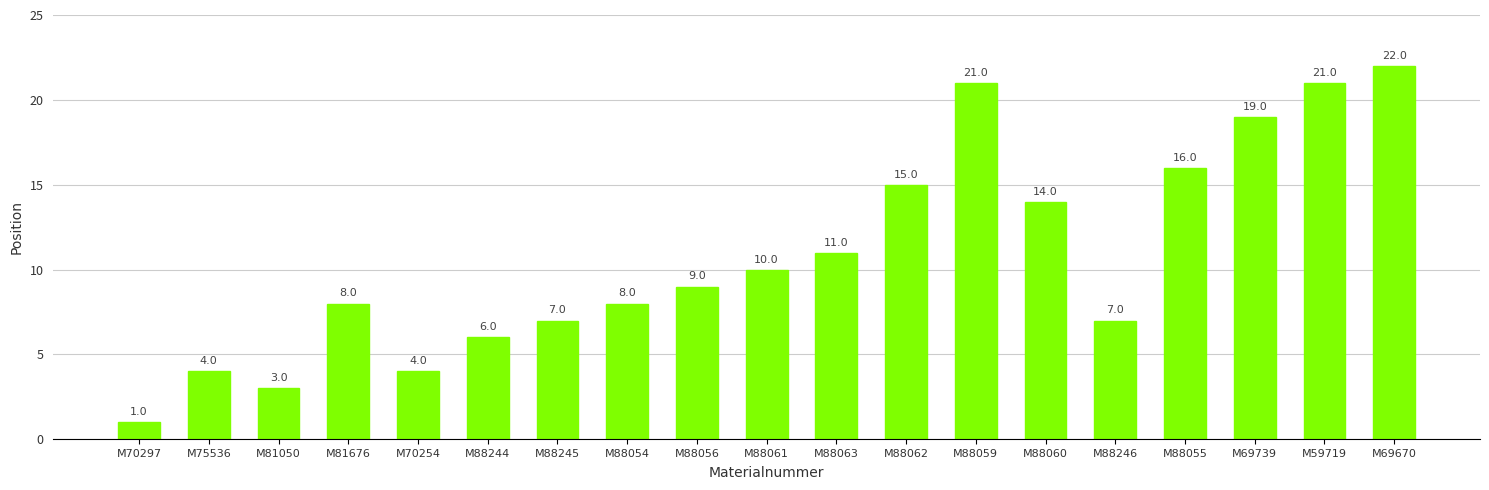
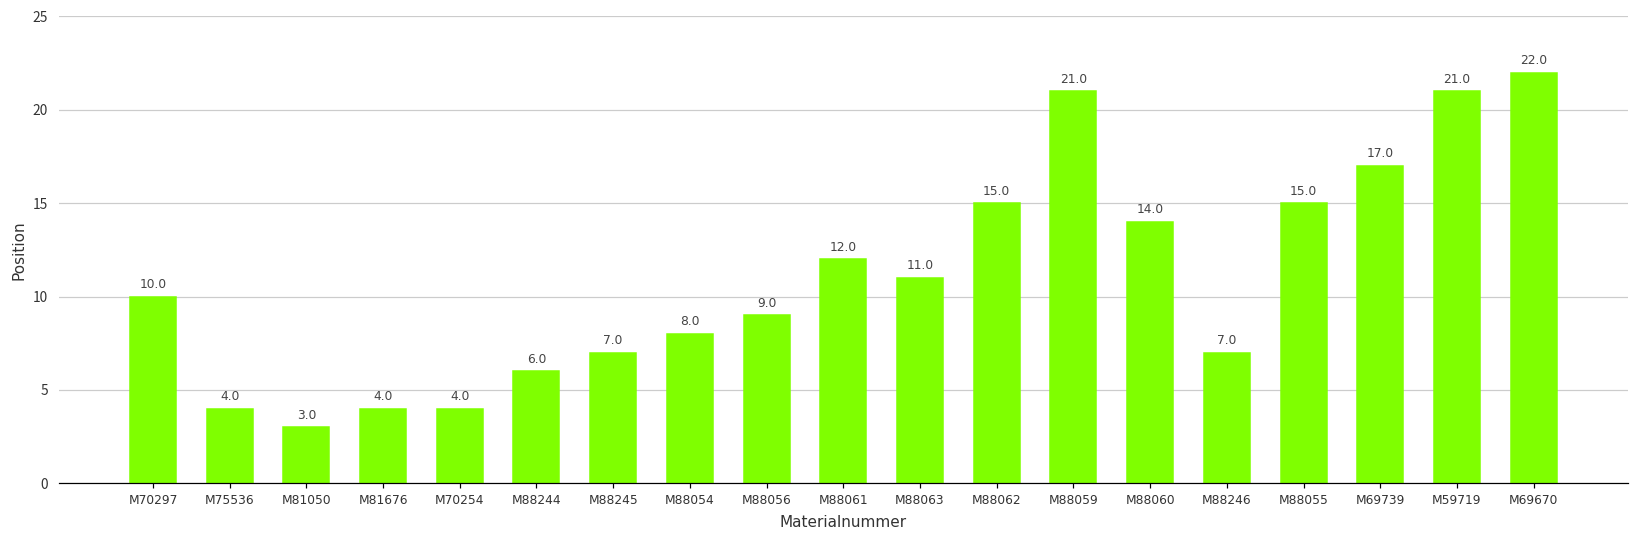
  {
-   "M70297": 1.0,
+   "M70297": 10.0,
    "M75536": 4.0,
    "M81050": 3.0,
-   "M81676": 8.0,
+   "M81676": 4.0,
    "M70254": 4.0,
    "M88244": 6.0,
    "M88245": 7.0,
    "M88054": 8.0,
    "M88056": 9.0,
-   "M88061": 10.0,
+   "M88061": 12.0,
    "M88063": 11.0,
    "M88062": 15.0,
    "M88059": 21.0,
    "M88060": 14.0,
    "M88246": 7.0,
-   "M88055": 16.0,
-   "M69739": 19.0,
+   "M88055": 15.0,
+   "M69739": 17.0,
    "M59719": 21.0,
    "M69670": 22.0
  }
